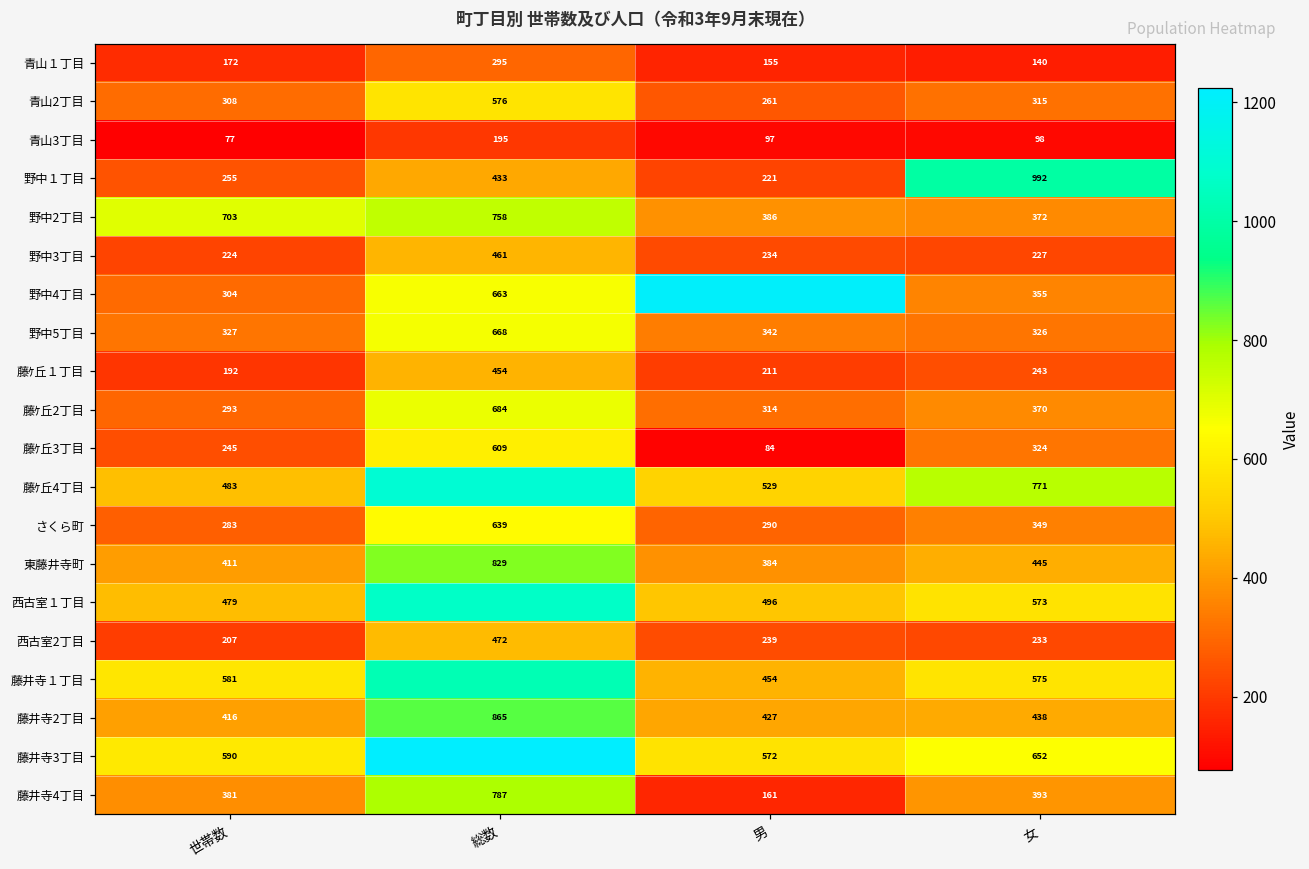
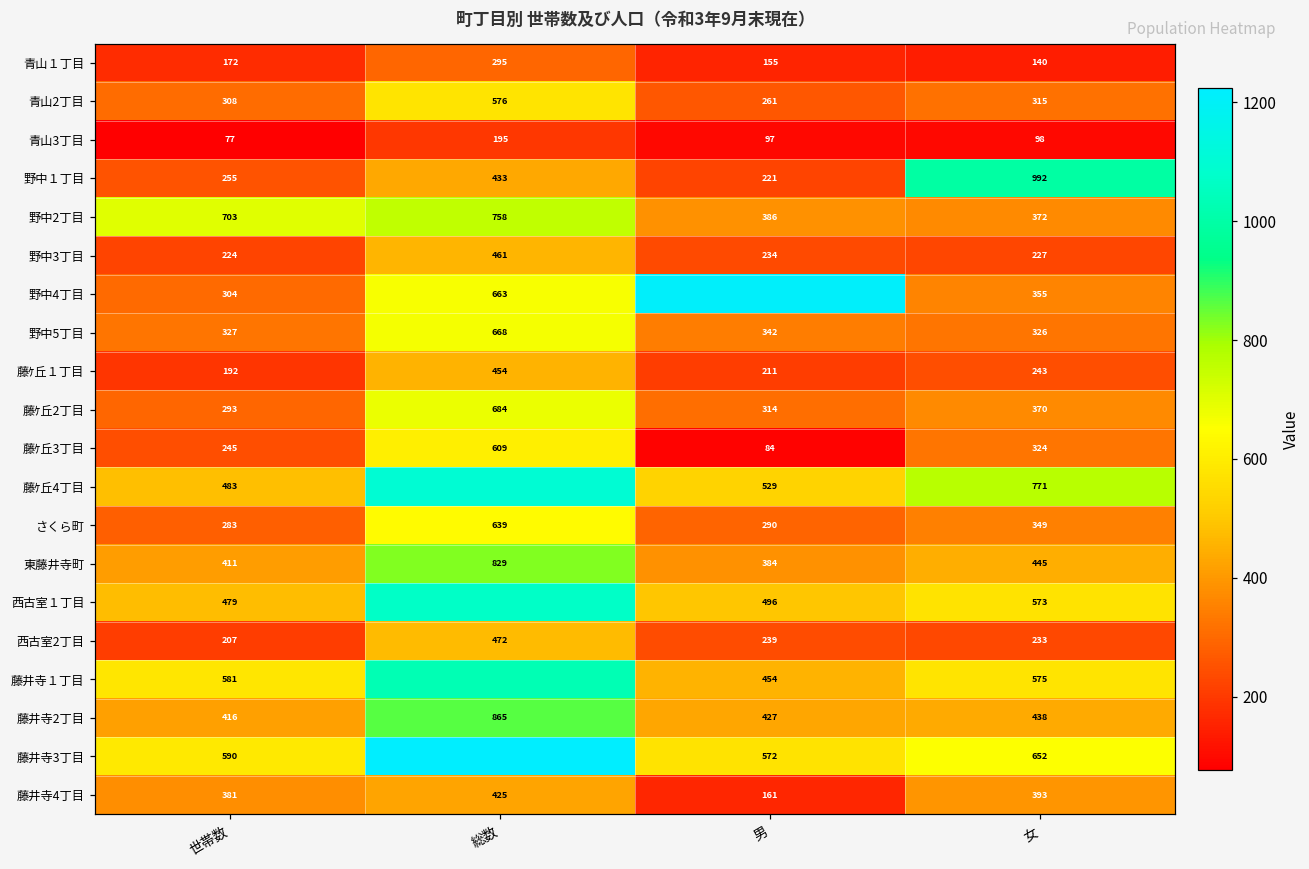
  {
    "青山１丁目": {
      "世帯数": 172,
      "総数": 295,
      "男": 155,
      "女": 140
    },
    "青山2丁目": {
      "世帯数": 308,
      "総数": 576,
      "男": 261,
      "女": 315
    },
    "青山3丁目": {
      "世帯数": 77,
      "総数": 195,
      "男": 97,
      "女": 98
    },
    "野中１丁目": {
      "世帯数": 255,
      "総数": 433,
      "男": 221,
      "女": 992
    },
    "野中2丁目": {
      "世帯数": 703,
      "総数": 758,
      "男": 386,
      "女": 372
    },
    "野中3丁目": {
      "世帯数": 224,
      "総数": 461,
      "男": 234,
      "女": 227
    },
    "野中4丁目": {
      "世帯数": 304,
      "総数": 663,
      "女": 355
    },
    "野中5丁目": {
      "世帯数": 327,
      "総数": 668,
      "男": 342,
      "女": 326
    },
    "藤ｹ丘１丁目": {
      "世帯数": 192,
      "総数": 454,
      "男": 211,
      "女": 243
    },
    "藤ｹ丘2丁目": {
      "世帯数": 293,
      "総数": 684,
      "男": 314,
      "女": 370
    },
    "藤ｹ丘3丁目": {
      "世帯数": 245,
      "総数": 609,
      "男": 84,
      "女": 324
    },
    "藤ｹ丘4丁目": {
      "世帯数": 483,
      "男": 529,
      "女": 771
    },
    "さくら町": {
      "世帯数": 283,
      "総数": 639,
      "男": 290,
      "女": 349
    },
    "東藤井寺町": {
      "世帯数": 411,
      "総数": 829,
      "男": 384,
      "女": 445
    },
    "西古室１丁目": {
      "世帯数": 479,
      "男": 496,
      "女": 573
    },
    "西古室2丁目": {
      "世帯数": 207,
      "総数": 472,
      "男": 239,
      "女": 233
    },
    "藤井寺１丁目": {
      "世帯数": 581,
      "男": 454,
      "女": 575
    },
    "藤井寺2丁目": {
      "世帯数": 416,
      "総数": 865,
      "男": 427,
      "女": 438
    },
    "藤井寺3丁目": {
      "世帯数": 590,
      "男": 572,
      "女": 652
    },
    "藤井寺4丁目": {
      "世帯数": 381,
-     "総数": 787,
+     "総数": 425,
      "男": 161,
      "女": 393
    }
  }
